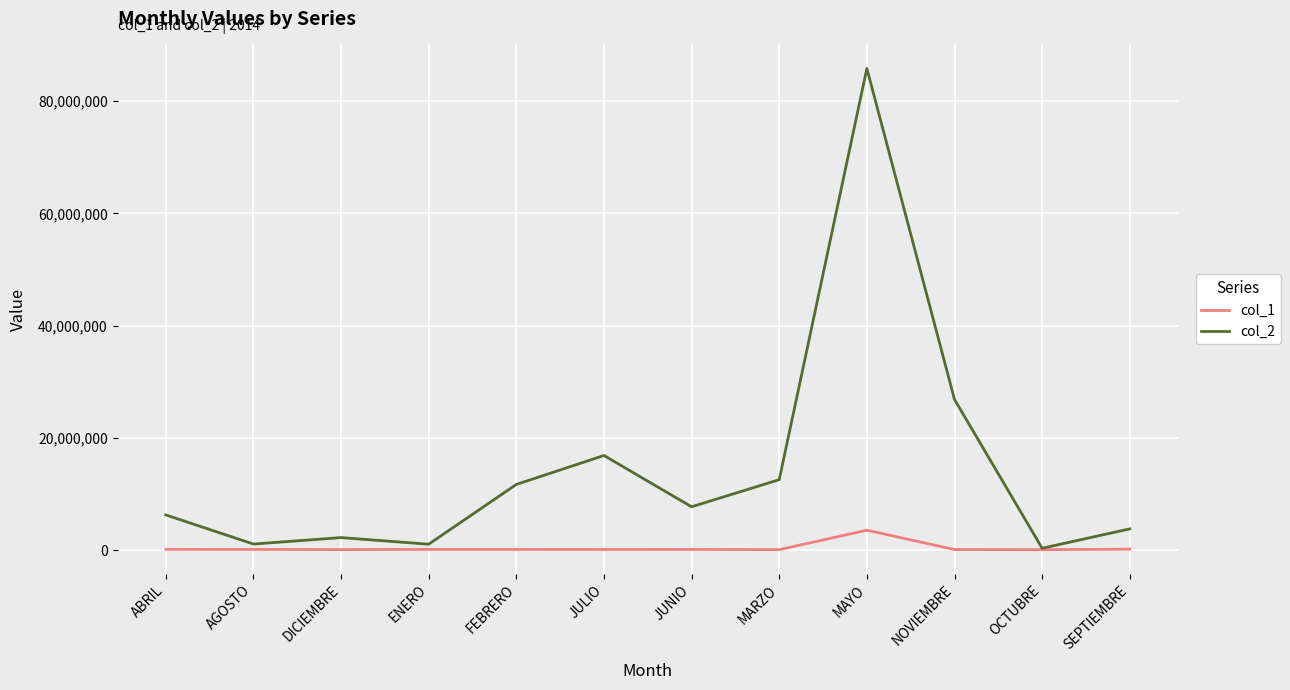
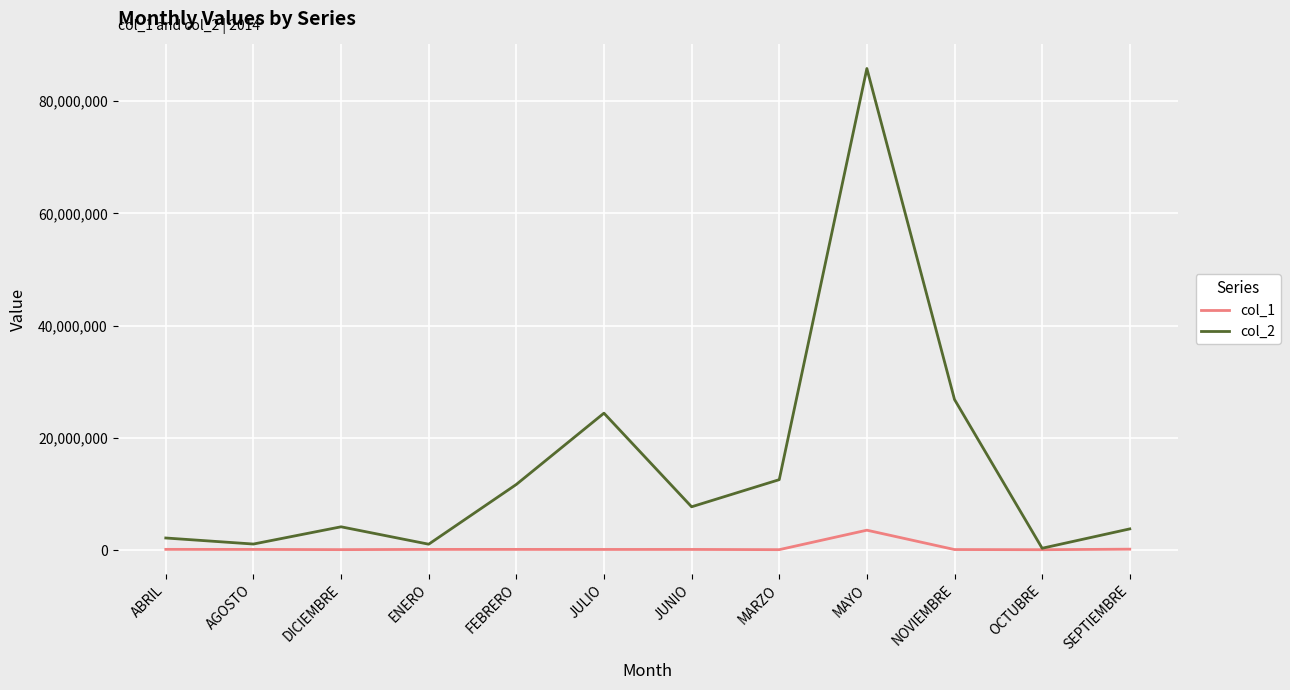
  {
    "col_1": {
      "ABRIL": "0",
      "AGOSTO": "0",
      "DICIEMBRE": "0",
      "ENERO": "0",
      "FEBRERO": "0",
      "JULIO": "0",
      "JUNIO": "0",
      "MARZO": "0",
      "MAYO": "4,000,000",
      "NOVIEMBRE": "0",
      "SEPTIEMBRE": "0"
    },
    "col_2": {
-     "ABRIL": "6,000,000",
+     "ABRIL": "2,000,000",
      "AGOSTO": "1,000,000",
-     "DICIEMBRE": "2,000,000",
+     "DICIEMBRE": "4,000,000",
      "ENERO": "1,000,000",
      "FEBRERO": "12,000,000",
-     "JULIO": "17,000,000",
+     "JULIO": "24,000,000",
      "JUNIO": "8,000,000",
      "MARZO": "13,000,000",
      "MAYO": "86,000,000",
      "NOVIEMBRE": "27,000,000",
      "SEPTIEMBRE": "4,000,000"
    }
  }
